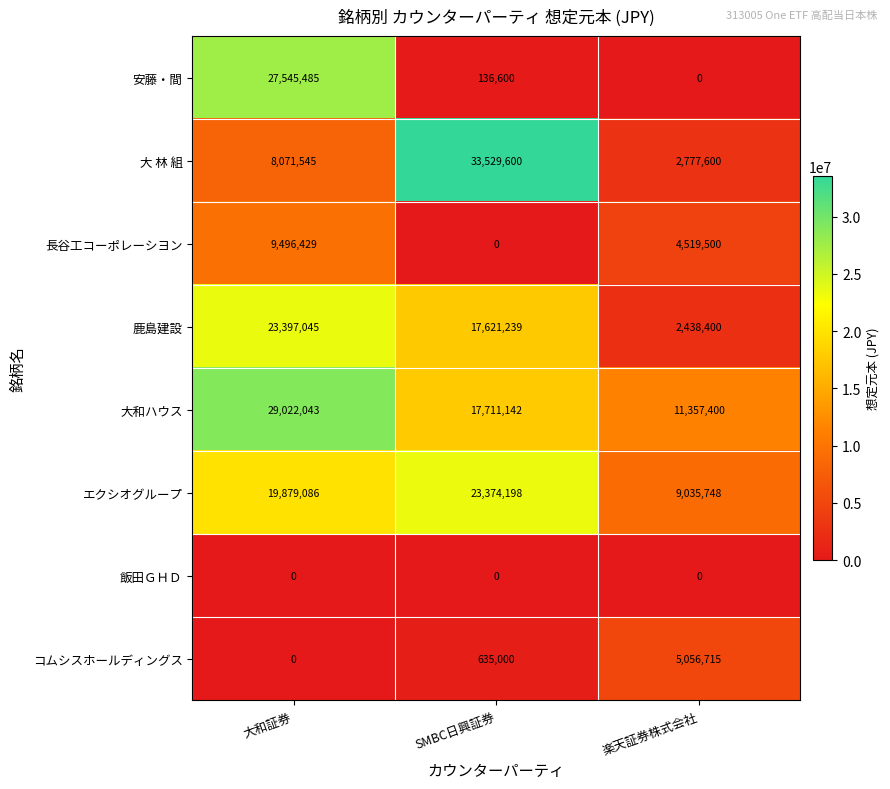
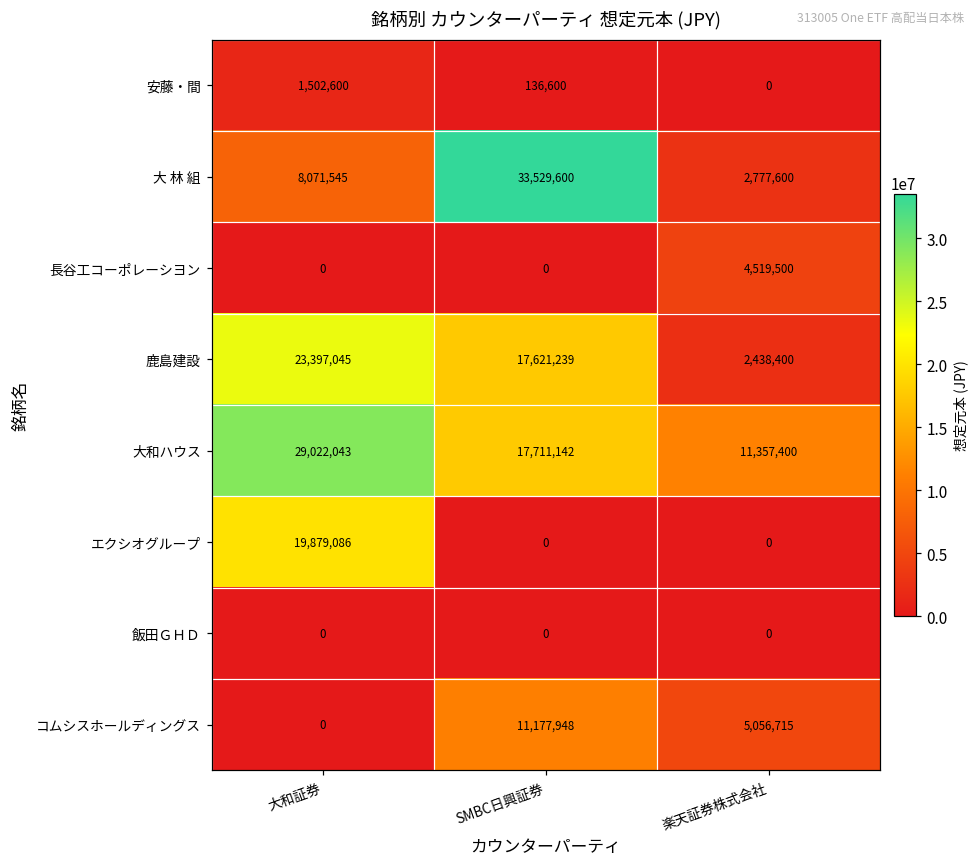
  {
    "安藤・間": {
-     "大和証券": "27,545,485",
+     "大和証券": "1,502,600",
      "SMBC日興証券": "136,600",
      "楽天証券株式会社": "0"
    },
    "大 林 組": {
      "大和証券": "8,071,545",
      "SMBC日興証券": "33,529,600",
      "楽天証券株式会社": "2,777,600"
    },
    "長谷工コーポレーシヨン": {
-     "大和証券": "9,496,429",
+     "大和証券": "0",
      "SMBC日興証券": "0",
      "楽天証券株式会社": "4,519,500"
    },
    "鹿島建設": {
      "大和証券": "23,397,045",
      "SMBC日興証券": "17,621,239",
      "楽天証券株式会社": "2,438,400"
    },
    "大和ハウス": {
      "大和証券": "29,022,043",
      "SMBC日興証券": "17,711,142",
      "楽天証券株式会社": "11,357,400"
    },
    "エクシオグループ": {
      "大和証券": "19,879,086",
-     "SMBC日興証券": "23,374,198",
-     "楽天証券株式会社": "9,035,748"
+     "SMBC日興証券": "0",
+     "楽天証券株式会社": "0"
    },
    "飯田ＧＨＤ": {
      "大和証券": "0",
      "SMBC日興証券": "0",
      "楽天証券株式会社": "0"
    },
    "コムシスホールディングス": {
      "大和証券": "0",
-     "SMBC日興証券": "635,000",
+     "SMBC日興証券": "11,177,948",
      "楽天証券株式会社": "5,056,715"
    }
  }
